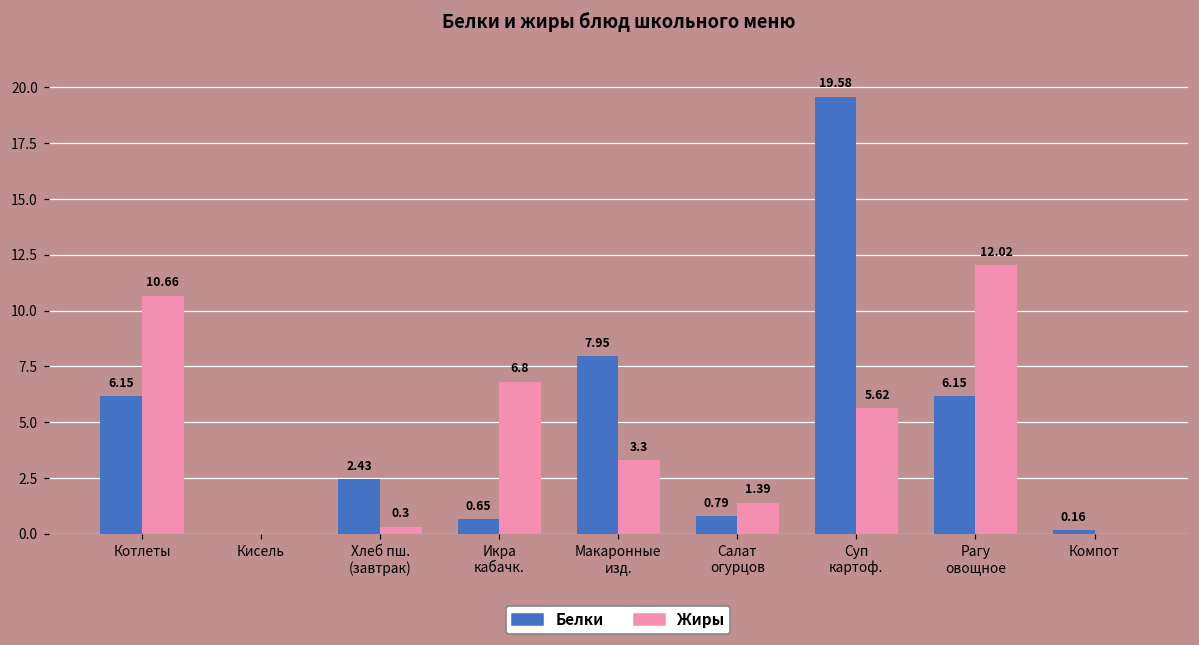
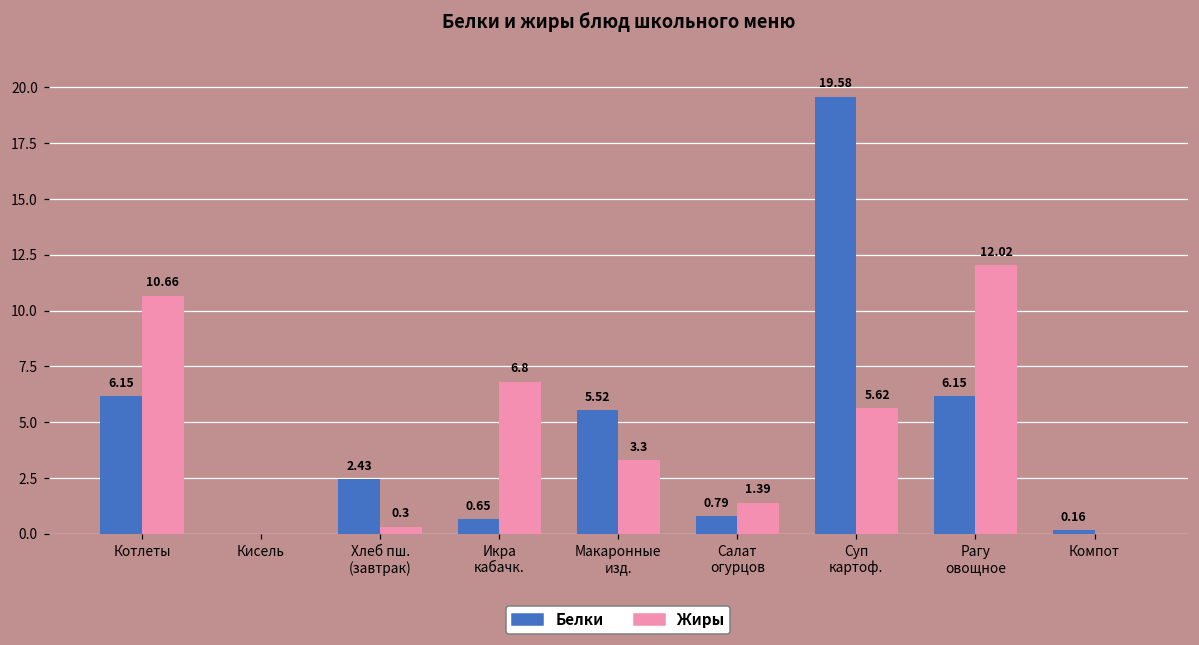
  {
    "Белки": {
      "Котлеты": 6.15,
      "Хлеб пш. (завтрак)": 2.43,
      "Икра кабачк.": 0.65,
-     "Макаронные изд.": 7.95,
+     "Макаронные изд.": 5.52,
      "Салат огурцов": 0.79,
      "Суп картоф.": 19.58,
      "Рагу овощное": 6.15,
      "Компот": 0.16
    },
    "Жиры": {
      "Котлеты": 10.66,
      "Хлеб пш. (завтрак)": 0.3,
      "Икра кабачк.": 6.8,
      "Макаронные изд.": 3.3,
      "Салат огурцов": 1.39,
      "Суп картоф.": 5.62,
      "Рагу овощное": 12.02
    }
  }
